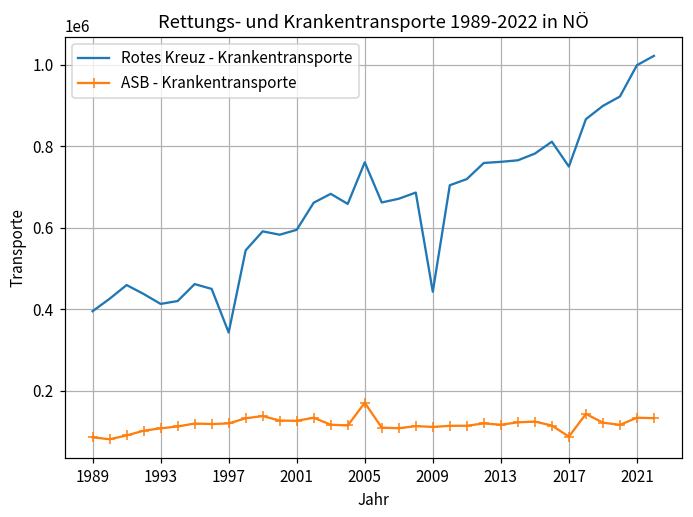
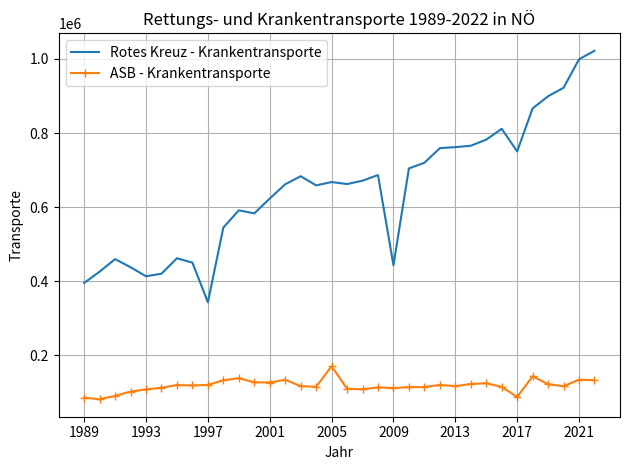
  {
    "Rotes Kreuz - Krankentransporte": {
      "1989": 400000,
      "1993": 410000,
      "1997": 340000,
-     "2001": 600000,
-     "2005": 760000,
+     "2001": 620000,
+     "2005": 670000,
      "2009": 440000,
      "2013": 760000,
      "2017": 750000,
      "2021": 1000000
    },
    "ASB - Krankentransporte": {
      "1989": 90000,
      "1993": 110000,
      "1997": 120000,
      "2001": 130000,
      "2005": 170000,
      "2009": 110000,
      "2013": 120000,
      "2017": 90000,
      "2021": 130000
    }
  }
